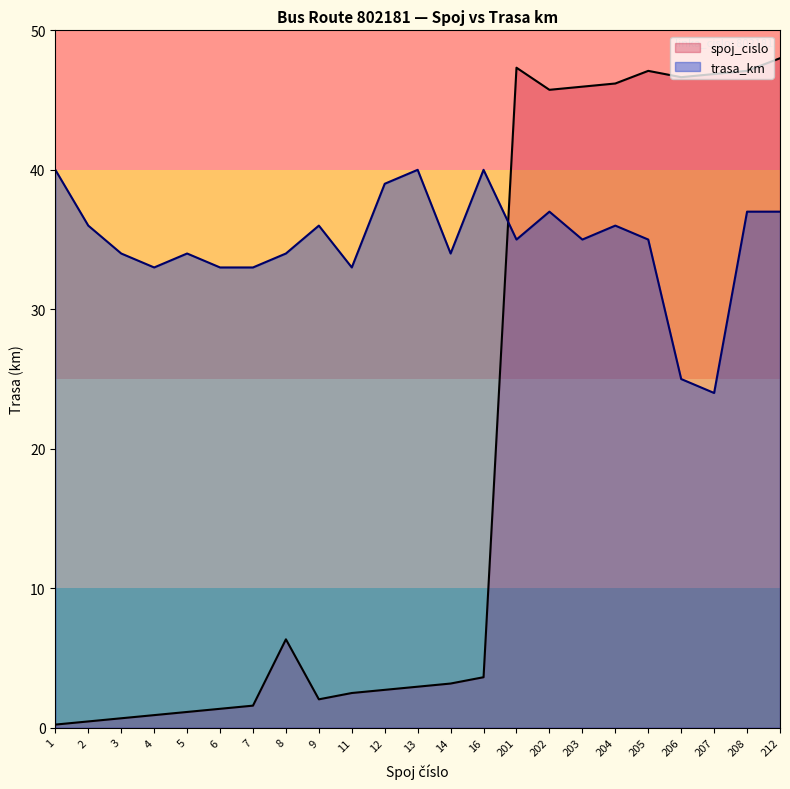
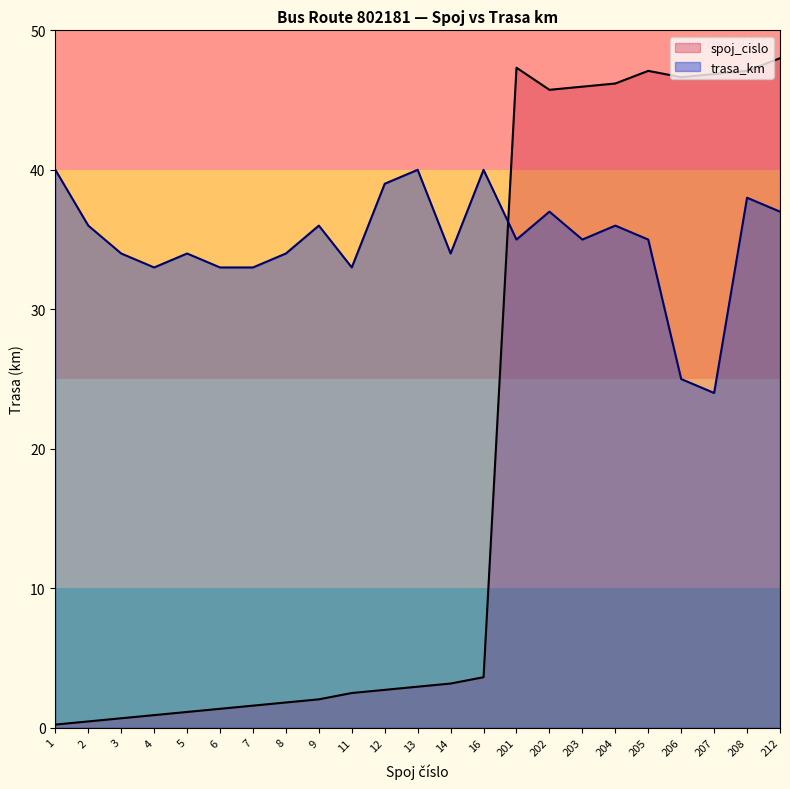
  {
    "spoj_cislo": {
      "1": 0.2,
      "2": 0.5,
      "3": 0.7,
      "4": 0.9,
      "5": 1.1,
      "6": 1.4,
      "7": 1.6,
-     "8": 6.3,
+     "8": 1.8,
      "9": 2.0,
      "11": 2.5,
      "12": 2.7,
      "13": 2.9,
      "14": 3.2,
      "16": 3.6,
      "201": 47.3,
      "202": 45.7,
      "203": 46.0,
      "204": 46.2,
      "205": 47.1
    },
    "trasa_km": {
      "1": 40,
      "2": 36,
      "3": 34,
      "4": 33,
      "5": 34,
      "6": 33,
      "7": 33,
      "8": 34,
      "9": 36,
      "11": 33,
      "12": 39,
      "13": 40,
      "14": 34,
      "16": 40,
      "201": 35,
      "202": 37,
      "203": 35,
      "204": 36,
      "205": 35,
      "206": 25,
      "207": 24,
-     "208": 37,
+     "208": 38,
      "212": 37
    }
  }
